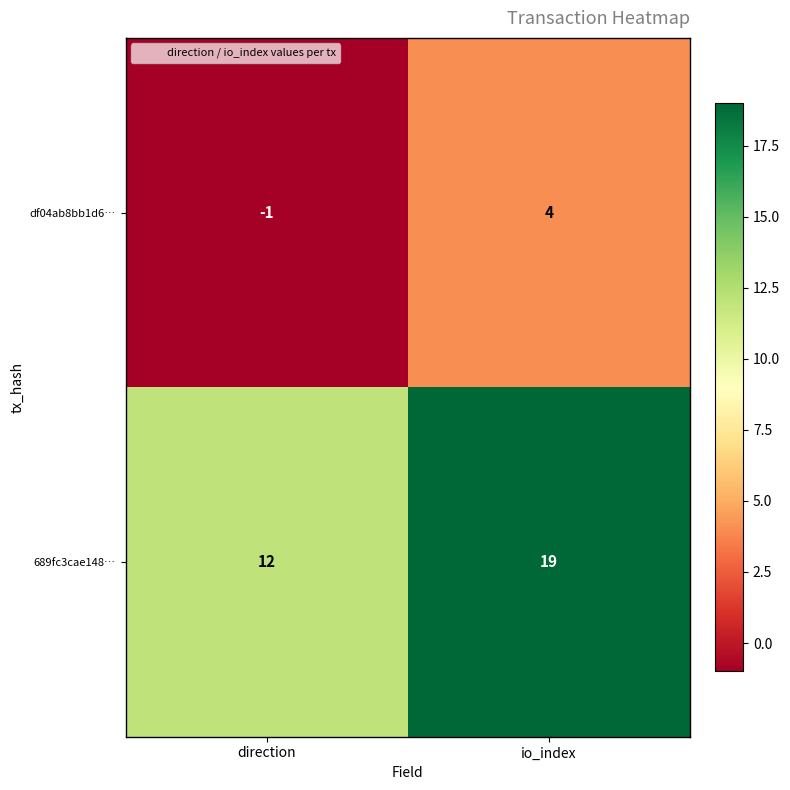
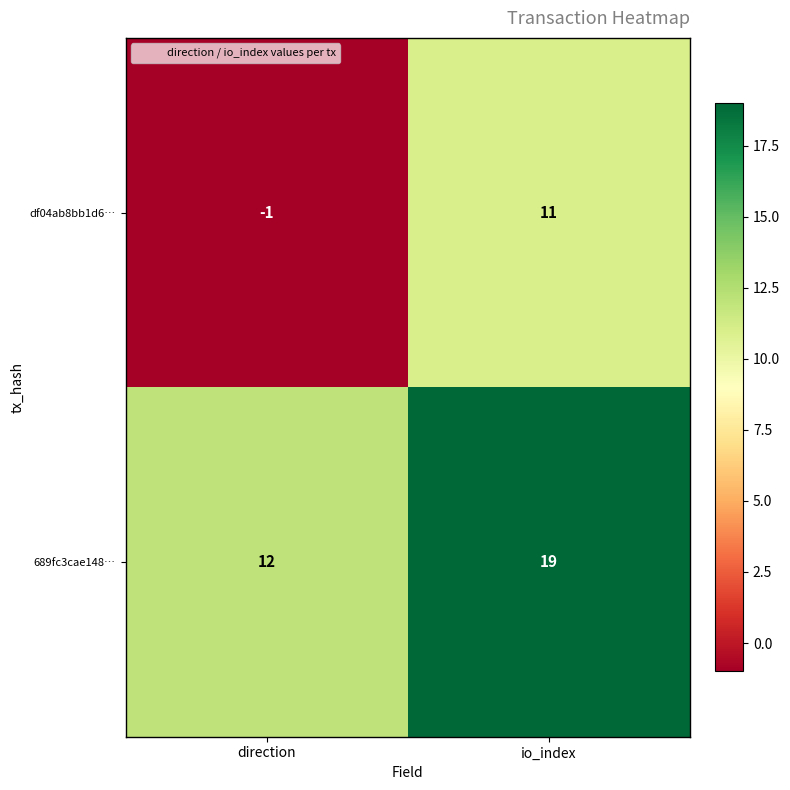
  {
    "df04ab8bb1d6…": {
      "direction": -1,
-     "io_index": 4
+     "io_index": 11
    },
    "689fc3cae148…": {
      "direction": 12,
      "io_index": 19
    }
  }
